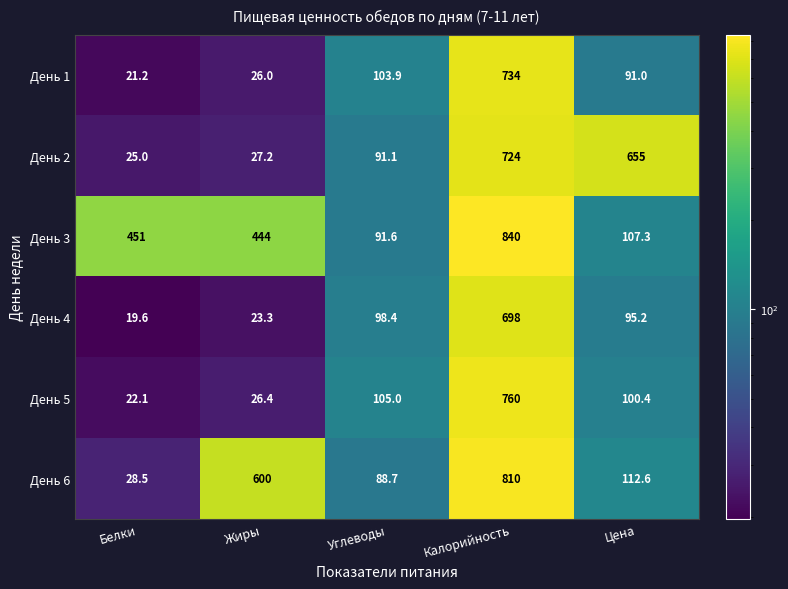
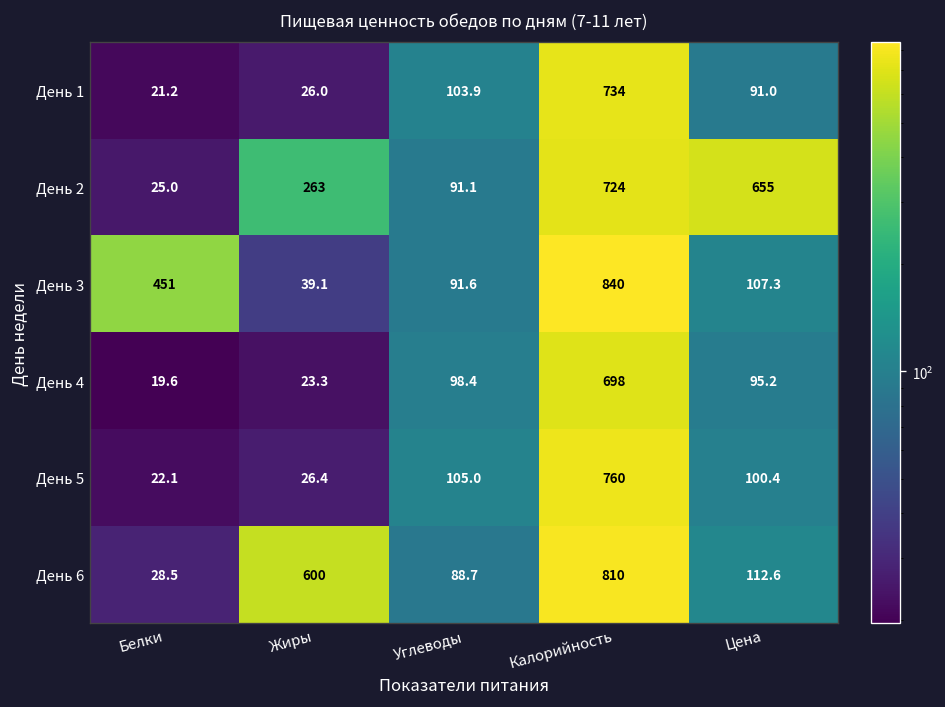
  {
    "День 1": {
      "Белки": 21.2,
      "Жиры": 26.0,
      "Углеводы": 103.9,
      "Калорийность": 734,
      "Цена": 91.0
    },
    "День 2": {
      "Белки": 25.0,
-     "Жиры": 27.2,
+     "Жиры": 263,
      "Углеводы": 91.1,
      "Калорийность": 724,
      "Цена": 655
    },
    "День 3": {
      "Белки": 451,
-     "Жиры": 444,
+     "Жиры": 39.1,
      "Углеводы": 91.6,
      "Калорийность": 840,
      "Цена": 107.3
    },
    "День 4": {
      "Белки": 19.6,
      "Жиры": 23.3,
      "Углеводы": 98.4,
      "Калорийность": 698,
      "Цена": 95.2
    },
    "День 5": {
      "Белки": 22.1,
      "Жиры": 26.4,
      "Углеводы": 105.0,
      "Калорийность": 760,
      "Цена": 100.4
    },
    "День 6": {
      "Белки": 28.5,
      "Жиры": 600,
      "Углеводы": 88.7,
      "Калорийность": 810,
      "Цена": 112.6
    }
  }
